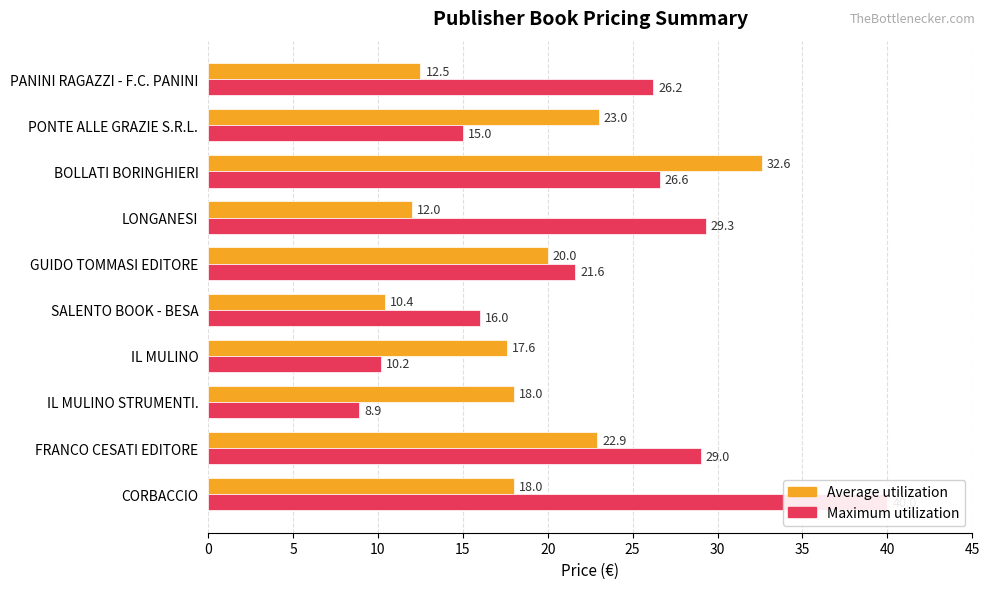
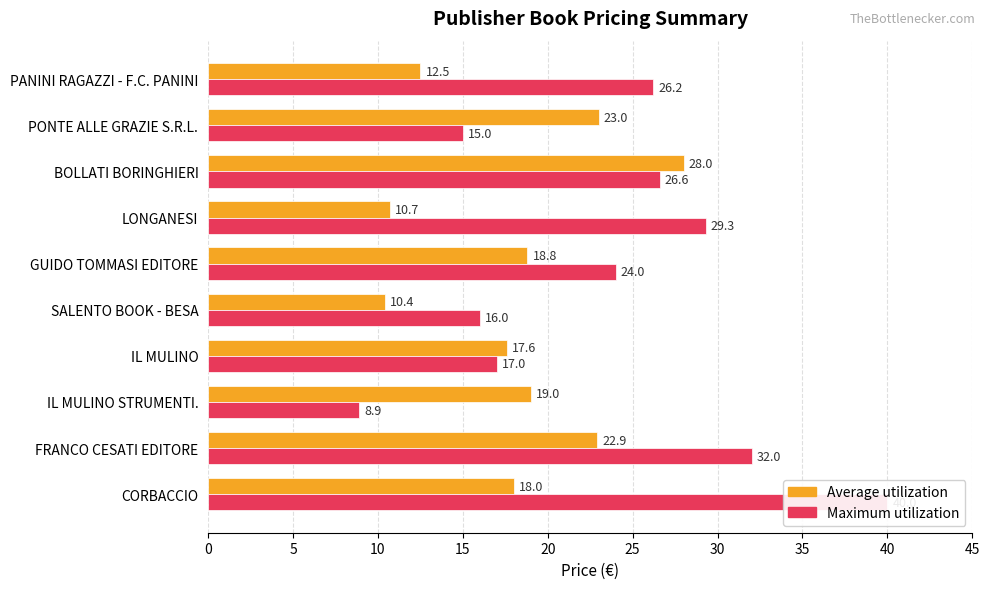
  {
    "Average utilization": {
      "PANINI RAGAZZI - F.C. PANINI": 12.5,
      "PONTE ALLE GRAZIE S.R.L.": 23.0,
-     "BOLLATI BORINGHIERI": 32.6,
-     "LONGANESI": 12.0,
-     "GUIDO TOMMASI EDITORE": 20.0,
+     "BOLLATI BORINGHIERI": 28.0,
+     "LONGANESI": 10.7,
+     "GUIDO TOMMASI EDITORE": 18.8,
      "SALENTO BOOK - BESA": 10.4,
      "IL MULINO": 17.6,
-     "IL MULINO STRUMENTI.": 18.0,
+     "IL MULINO STRUMENTI.": 19.0,
      "FRANCO CESATI EDITORE": 22.9,
      "CORBACCIO": 18.0
    },
    "Maximum utilization": {
      "PANINI RAGAZZI - F.C. PANINI": 26.2,
      "PONTE ALLE GRAZIE S.R.L.": 15.0,
      "BOLLATI BORINGHIERI": 26.6,
      "LONGANESI": 29.3,
-     "GUIDO TOMMASI EDITORE": 21.6,
+     "GUIDO TOMMASI EDITORE": 24.0,
      "SALENTO BOOK - BESA": 16.0,
-     "IL MULINO": 10.2,
+     "IL MULINO": 17.0,
      "IL MULINO STRUMENTI.": 8.9,
-     "FRANCO CESATI EDITORE": 29.0
+     "FRANCO CESATI EDITORE": 32.0
    }
  }
